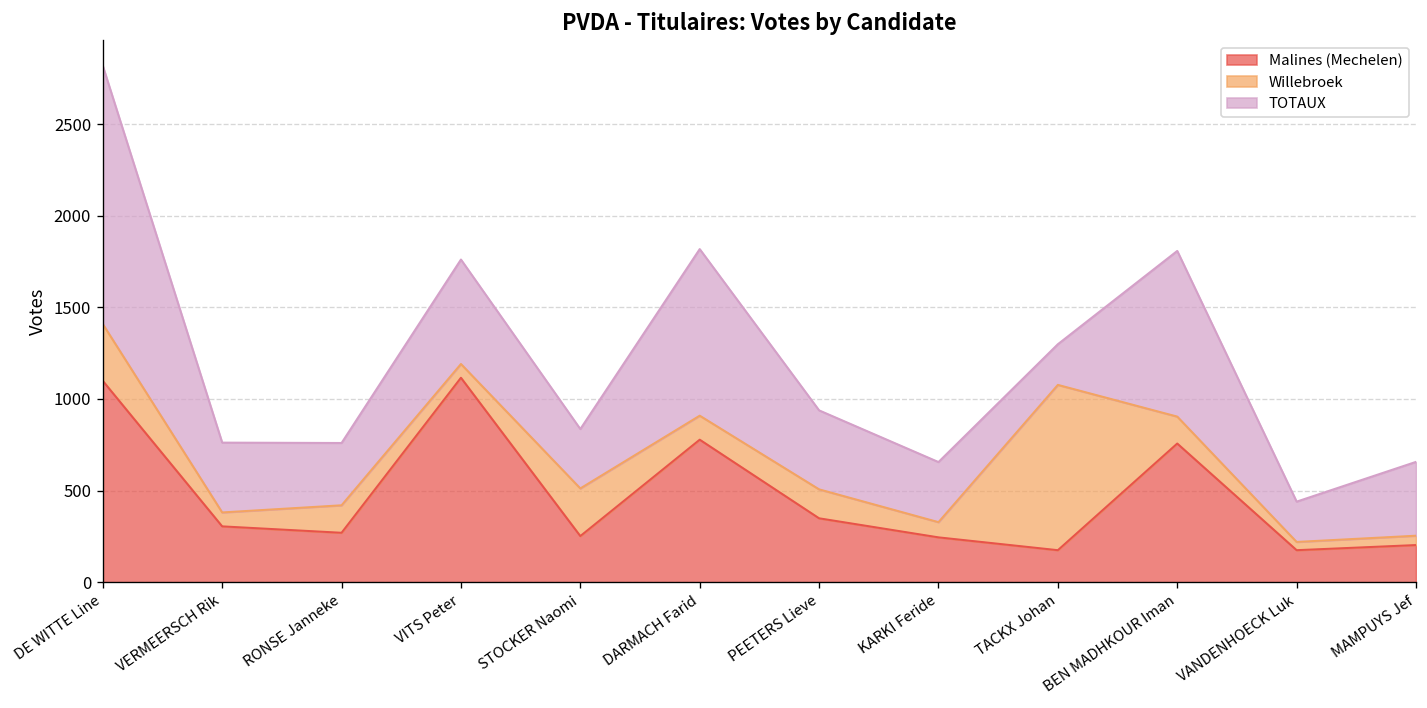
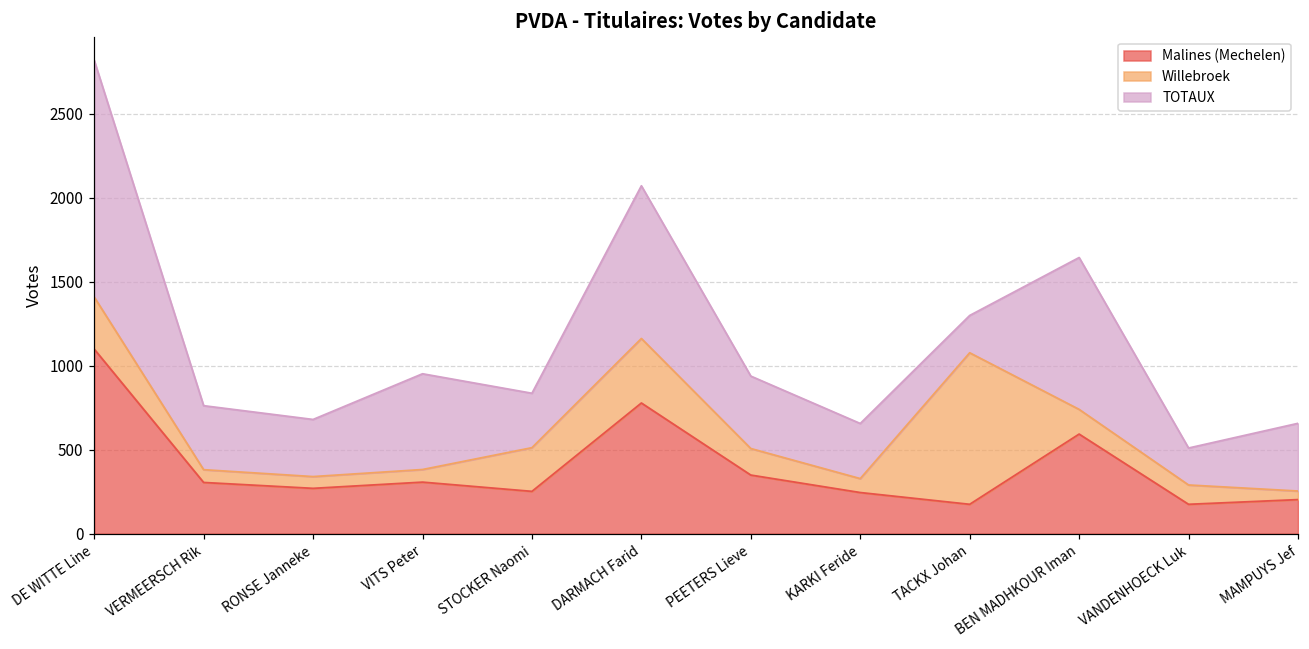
  {
    "Malines (Mechelen)": {
      "DE WITTE Line": 1100,
      "VERMEERSCH Rik": 310,
      "RONSE Janneke": 270,
-     "VITS Peter": 1120,
+     "VITS Peter": 310,
      "STOCKER Naomi": 250,
      "DARMACH Farid": 780,
      "PEETERS Lieve": 350,
      "KARKI Feride": 250,
      "TACKX Johan": 180,
-     "BEN MADHKOUR Iman": 760,
+     "BEN MADHKOUR Iman": 590,
      "VANDENHOECK Luk": 180,
      "MAMPUYS Jef": 200
    },
    "Willebroek": {
      "DE WITTE Line": 310,
      "VERMEERSCH Rik": 80,
-     "RONSE Janneke": 150,
+     "RONSE Janneke": 70,
      "VITS Peter": 80,
      "STOCKER Naomi": 260,
-     "DARMACH Farid": 130,
+     "DARMACH Farid": 380,
      "PEETERS Lieve": 160,
      "KARKI Feride": 80,
      "TACKX Johan": 900,
      "BEN MADHKOUR Iman": 150,
-     "VANDENHOECK Luk": 50,
+     "VANDENHOECK Luk": 120,
      "MAMPUYS Jef": 50
    },
    "TOTAUX": {
      "DE WITTE Line": 1410,
      "VERMEERSCH Rik": 380,
      "RONSE Janneke": 340,
      "VITS Peter": 570,
      "STOCKER Naomi": 320,
      "DARMACH Farid": 910,
      "PEETERS Lieve": 430,
      "KARKI Feride": 330,
      "TACKX Johan": 220,
      "BEN MADHKOUR Iman": 900,
      "VANDENHOECK Luk": 220,
      "MAMPUYS Jef": 400
    }
  }
